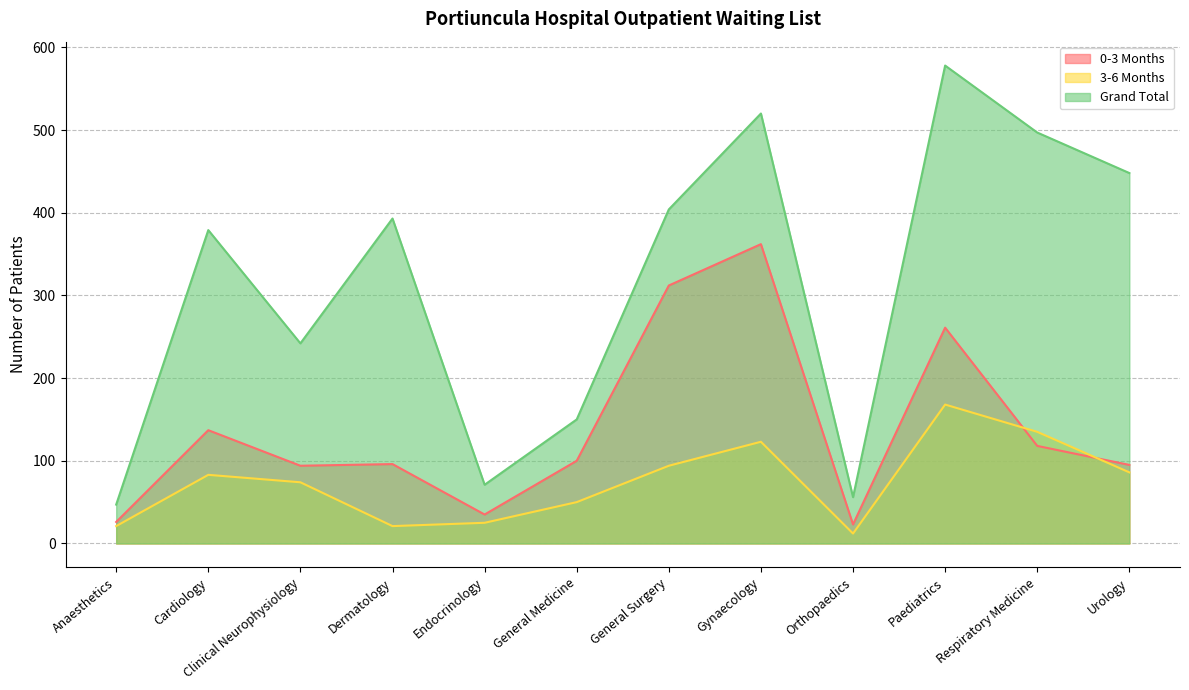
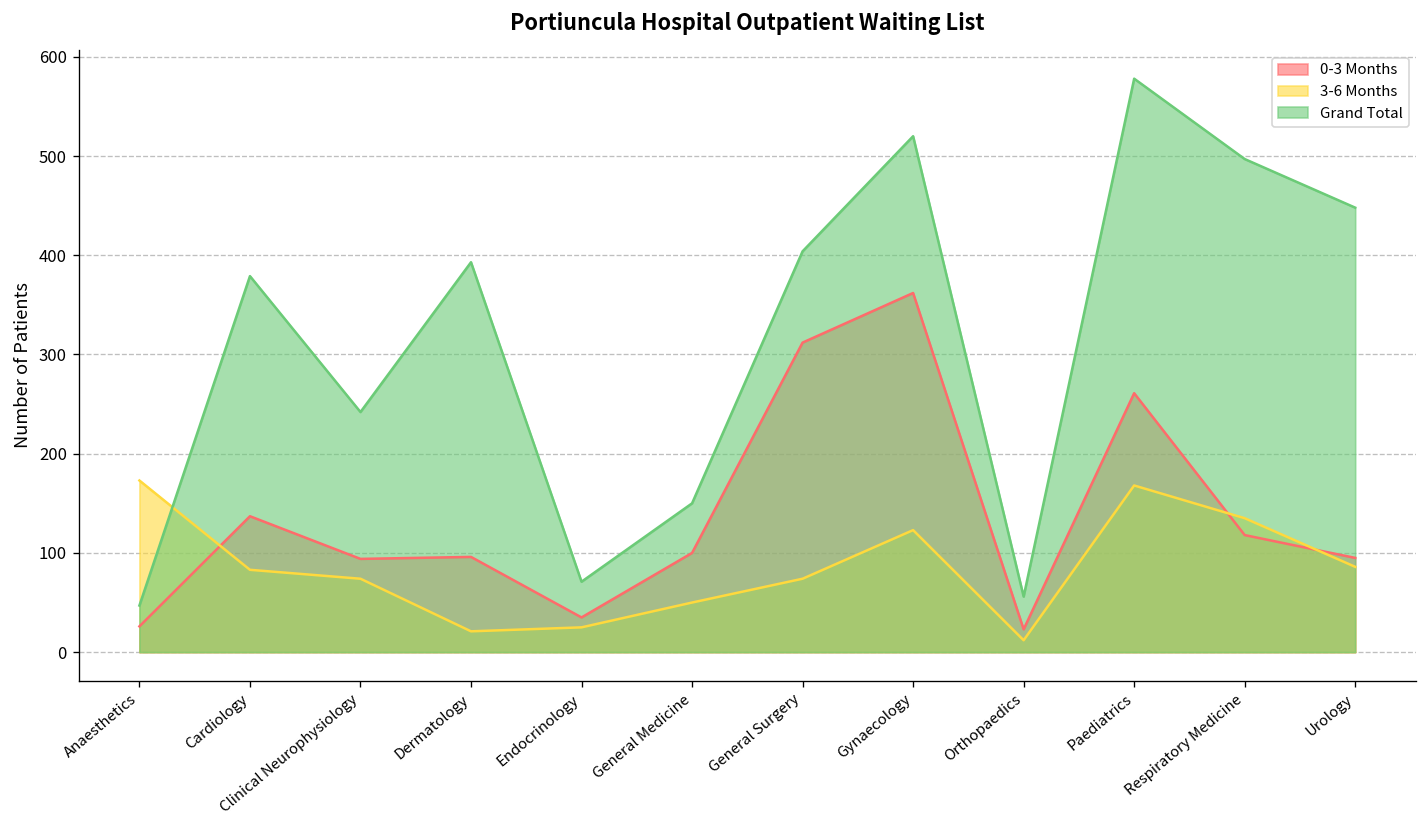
  {
    "0-3 Months": {
      "Anaesthetics": 30,
      "Cardiology": 140,
      "Clinical Neurophysiology": 90,
      "Dermatology": 100,
      "Endocrinology": 40,
      "General Medicine": 100,
      "General Surgery": 310,
      "Gynaecology": 360,
      "Orthopaedics": 20,
      "Paediatrics": 260,
      "Respiratory Medicine": 120,
      "Urology": 100
    },
    "3-6 Months": {
-     "Anaesthetics": 20,
+     "Anaesthetics": 170,
      "Cardiology": 80,
      "Clinical Neurophysiology": 70,
      "Dermatology": 20,
      "Endocrinology": 30,
      "General Medicine": 50,
-     "General Surgery": 90,
+     "General Surgery": 70,
      "Gynaecology": 120,
      "Orthopaedics": 10,
      "Paediatrics": 170,
      "Respiratory Medicine": 140,
      "Urology": 90
    },
    "Grand Total": {
      "Anaesthetics": 50,
      "Cardiology": 380,
      "Clinical Neurophysiology": 240,
      "Dermatology": 390,
      "Endocrinology": 70,
      "General Medicine": 150,
      "General Surgery": 400,
      "Gynaecology": 520,
      "Orthopaedics": 60,
      "Paediatrics": 580,
      "Respiratory Medicine": 500,
      "Urology": 450
    }
  }
